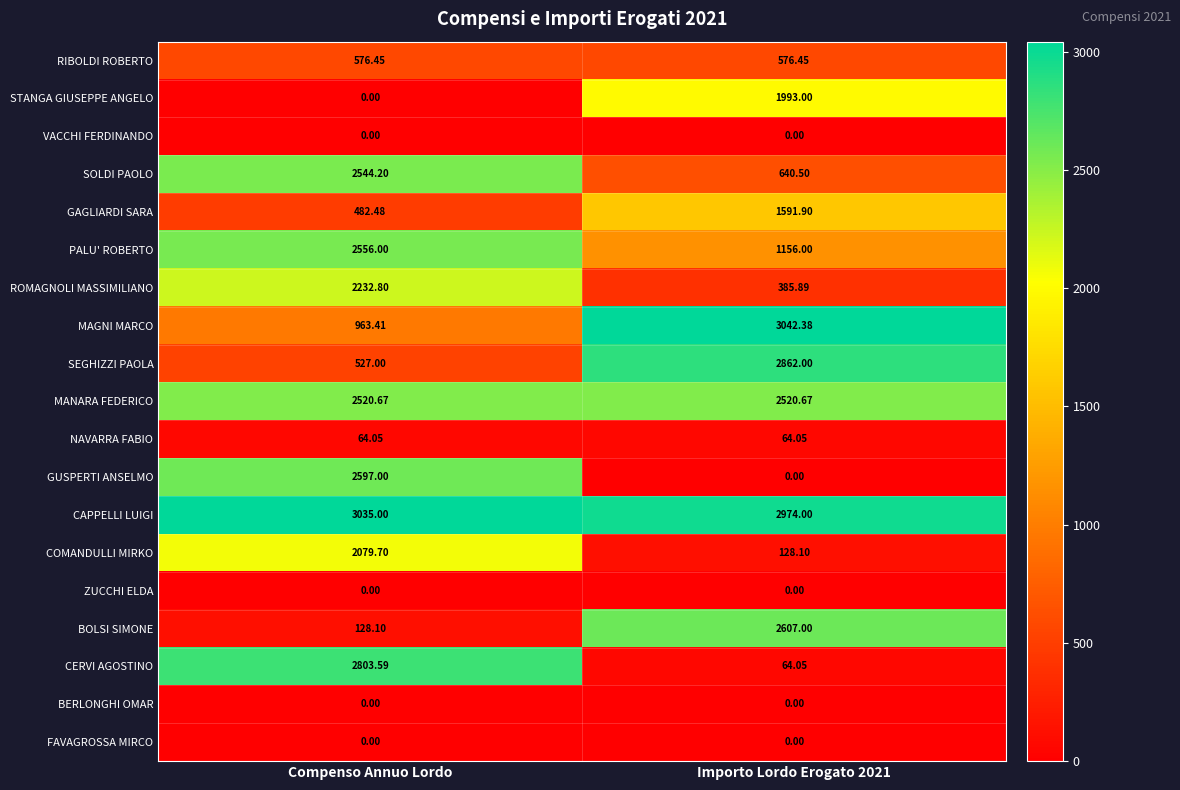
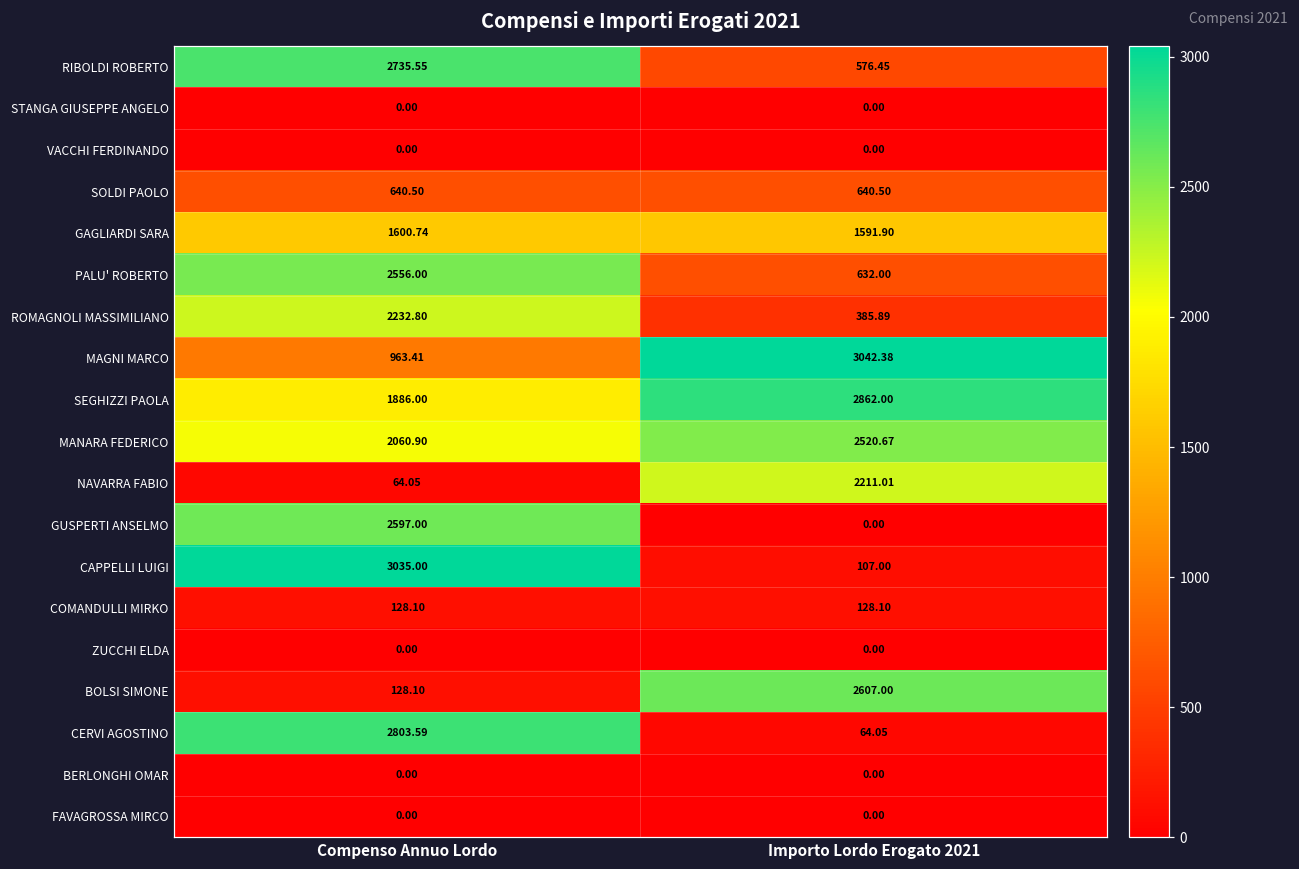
  {
    "RIBOLDI ROBERTO": {
-     "Compenso Annuo Lordo": 576.45,
+     "Compenso Annuo Lordo": 2735.55,
      "Importo Lordo Erogato 2021": 576.45
    },
    "STANGA GIUSEPPE ANGELO": {
      "Compenso Annuo Lordo": 0.00,
-     "Importo Lordo Erogato 2021": 1993.00
+     "Importo Lordo Erogato 2021": 0.00
    },
    "VACCHI FERDINANDO": {
      "Compenso Annuo Lordo": 0.00,
      "Importo Lordo Erogato 2021": 0.00
    },
    "SOLDI PAOLO": {
-     "Compenso Annuo Lordo": 2544.20,
+     "Compenso Annuo Lordo": 640.50,
      "Importo Lordo Erogato 2021": 640.50
    },
    "GAGLIARDI SARA": {
-     "Compenso Annuo Lordo": 482.48,
+     "Compenso Annuo Lordo": 1600.74,
      "Importo Lordo Erogato 2021": 1591.90
    },
    "PALU' ROBERTO": {
      "Compenso Annuo Lordo": 2556.00,
-     "Importo Lordo Erogato 2021": 1156.00
+     "Importo Lordo Erogato 2021": 632.00
    },
    "ROMAGNOLI MASSIMILIANO": {
      "Compenso Annuo Lordo": 2232.80,
      "Importo Lordo Erogato 2021": 385.89
    },
    "MAGNI MARCO": {
      "Compenso Annuo Lordo": 963.41,
      "Importo Lordo Erogato 2021": 3042.38
    },
    "SEGHIZZI PAOLA": {
-     "Compenso Annuo Lordo": 527.00,
+     "Compenso Annuo Lordo": 1886.00,
      "Importo Lordo Erogato 2021": 2862.00
    },
    "MANARA FEDERICO": {
-     "Compenso Annuo Lordo": 2520.67,
+     "Compenso Annuo Lordo": 2060.90,
      "Importo Lordo Erogato 2021": 2520.67
    },
    "NAVARRA FABIO": {
      "Compenso Annuo Lordo": 64.05,
-     "Importo Lordo Erogato 2021": 64.05
+     "Importo Lordo Erogato 2021": 2211.01
    },
    "GUSPERTI ANSELMO": {
      "Compenso Annuo Lordo": 2597.00,
      "Importo Lordo Erogato 2021": 0.00
    },
    "CAPPELLI LUIGI": {
      "Compenso Annuo Lordo": 3035.00,
-     "Importo Lordo Erogato 2021": 2974.00
+     "Importo Lordo Erogato 2021": 107.00
    },
    "COMANDULLI MIRKO": {
-     "Compenso Annuo Lordo": 2079.70,
+     "Compenso Annuo Lordo": 128.10,
      "Importo Lordo Erogato 2021": 128.10
    },
    "ZUCCHI ELDA": {
      "Compenso Annuo Lordo": 0.00,
      "Importo Lordo Erogato 2021": 0.00
    },
    "BOLSI SIMONE": {
      "Compenso Annuo Lordo": 128.10,
      "Importo Lordo Erogato 2021": 2607.00
    },
    "CERVI AGOSTINO": {
      "Compenso Annuo Lordo": 2803.59,
      "Importo Lordo Erogato 2021": 64.05
    },
    "BERLONGHI OMAR": {
      "Compenso Annuo Lordo": 0.00,
      "Importo Lordo Erogato 2021": 0.00
    },
    "FAVAGROSSA MIRCO": {
      "Compenso Annuo Lordo": 0.00,
      "Importo Lordo Erogato 2021": 0.00
    }
  }
